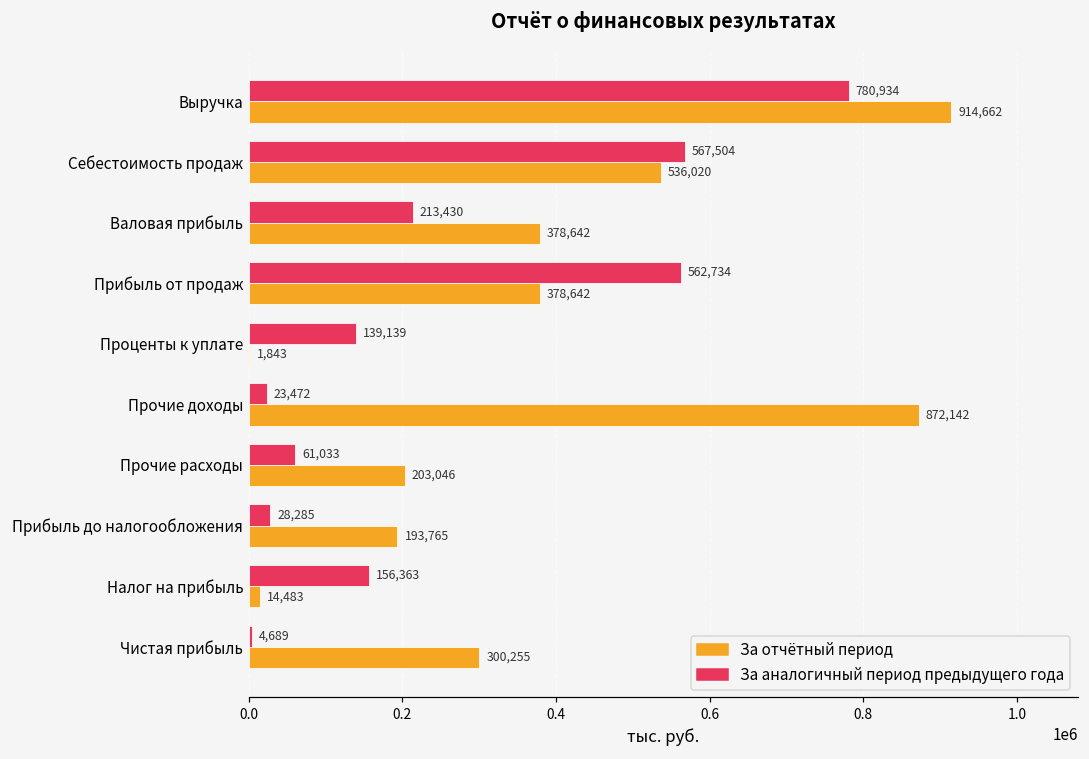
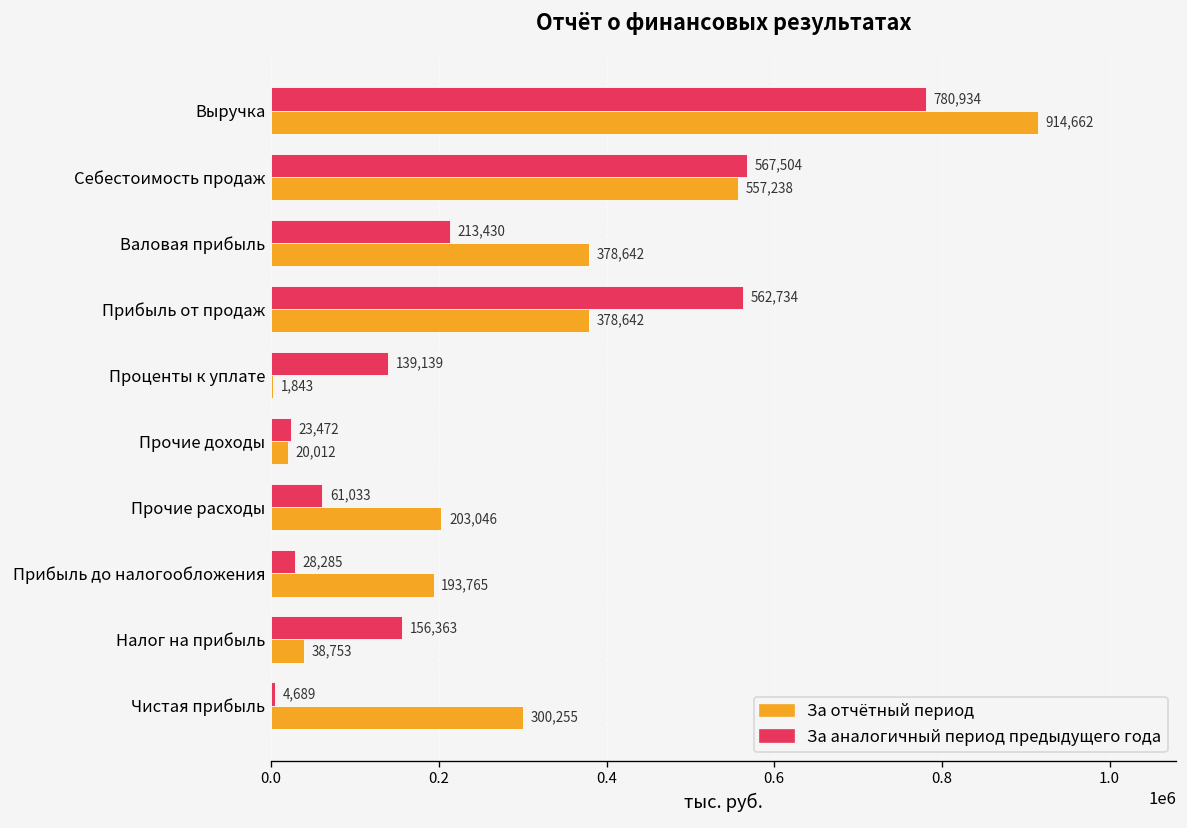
  {
    "За отчётный период": {
      "Выручка": "914,662",
-     "Себестоимость продаж": "536,020",
+     "Себестоимость продаж": "557,238",
      "Валовая прибыль": "378,642",
      "Прибыль от продаж": "378,642",
      "Проценты к уплате": "1,843",
-     "Прочие доходы": "872,142",
+     "Прочие доходы": "20,012",
      "Прочие расходы": "203,046",
      "Прибыль до налогообложения": "193,765",
-     "Налог на прибыль": "14,483",
+     "Налог на прибыль": "38,753",
      "Чистая прибыль": "300,255"
    },
    "За аналогичный период предыдущего года": {
      "Выручка": "780,934",
      "Себестоимость продаж": "567,504",
      "Валовая прибыль": "213,430",
      "Прибыль от продаж": "562,734",
      "Проценты к уплате": "139,139",
      "Прочие доходы": "23,472",
      "Прочие расходы": "61,033",
      "Прибыль до налогообложения": "28,285",
      "Налог на прибыль": "156,363",
      "Чистая прибыль": "4,689"
    }
  }
